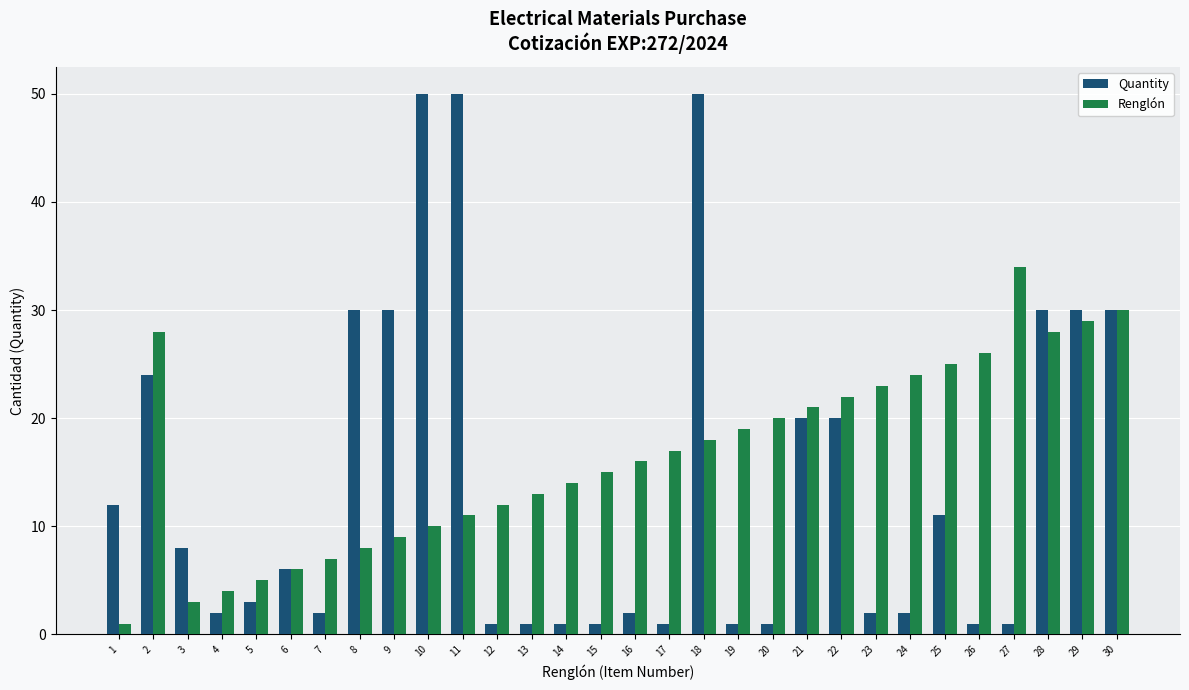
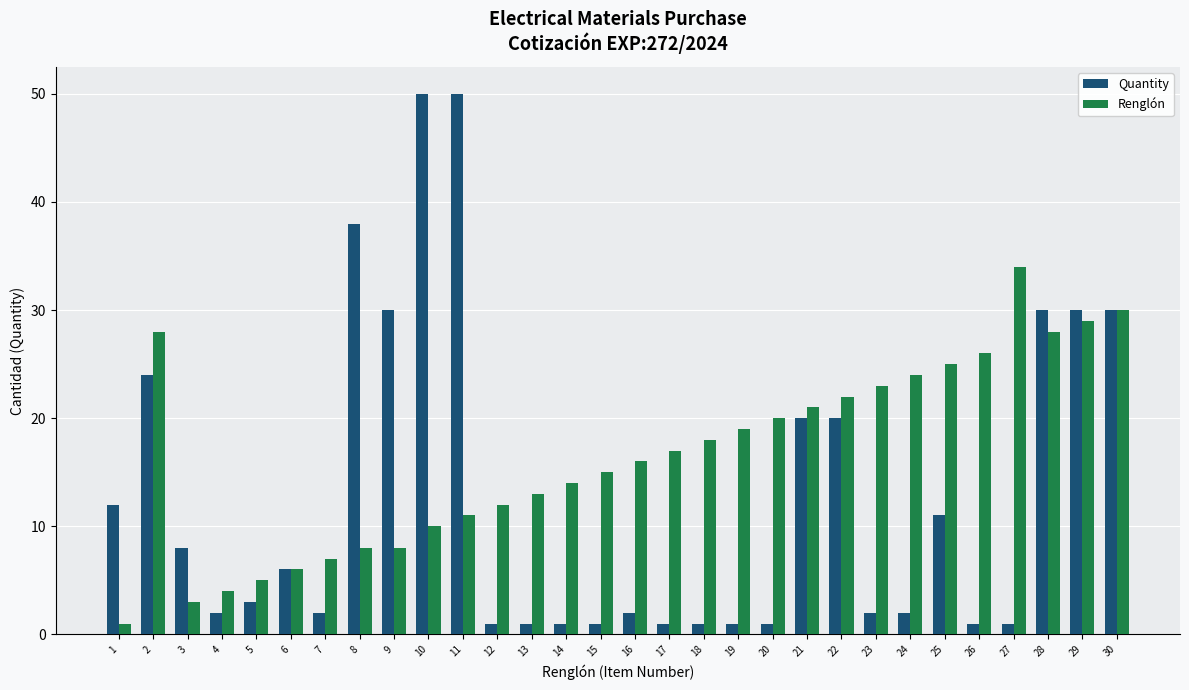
  {
    "Quantity": {
      "1": 12,
      "2": 24,
      "3": 8,
      "4": 2,
      "5": 3,
      "6": 6,
      "7": 2,
-     "8": 30,
+     "8": 38,
      "9": 30,
      "10": 50,
      "11": 50,
      "12": 1,
      "13": 1,
      "14": 1,
      "15": 1,
      "16": 2,
      "17": 1,
-     "18": 50,
+     "18": 1,
      "19": 1,
      "20": 1,
      "21": 20,
      "22": 20,
      "23": 2,
      "24": 2,
      "25": 11,
      "26": 1,
      "27": 1,
      "28": 30,
      "29": 30,
      "30": 30
    },
    "Renglón": {
      "1": 1,
      "2": 28,
      "3": 3,
      "4": 4,
      "5": 5,
      "6": 6,
      "7": 7,
      "8": 8,
-     "9": 9,
+     "9": 8,
      "10": 10,
      "11": 11,
      "12": 12,
      "13": 13,
      "14": 14,
      "15": 15,
      "16": 16,
      "17": 17,
      "18": 18,
      "19": 19,
      "20": 20,
      "21": 21,
      "22": 22,
      "23": 23,
      "24": 24,
      "25": 25,
      "26": 26,
      "27": 34,
      "28": 28,
      "29": 29,
      "30": 30
    }
  }
